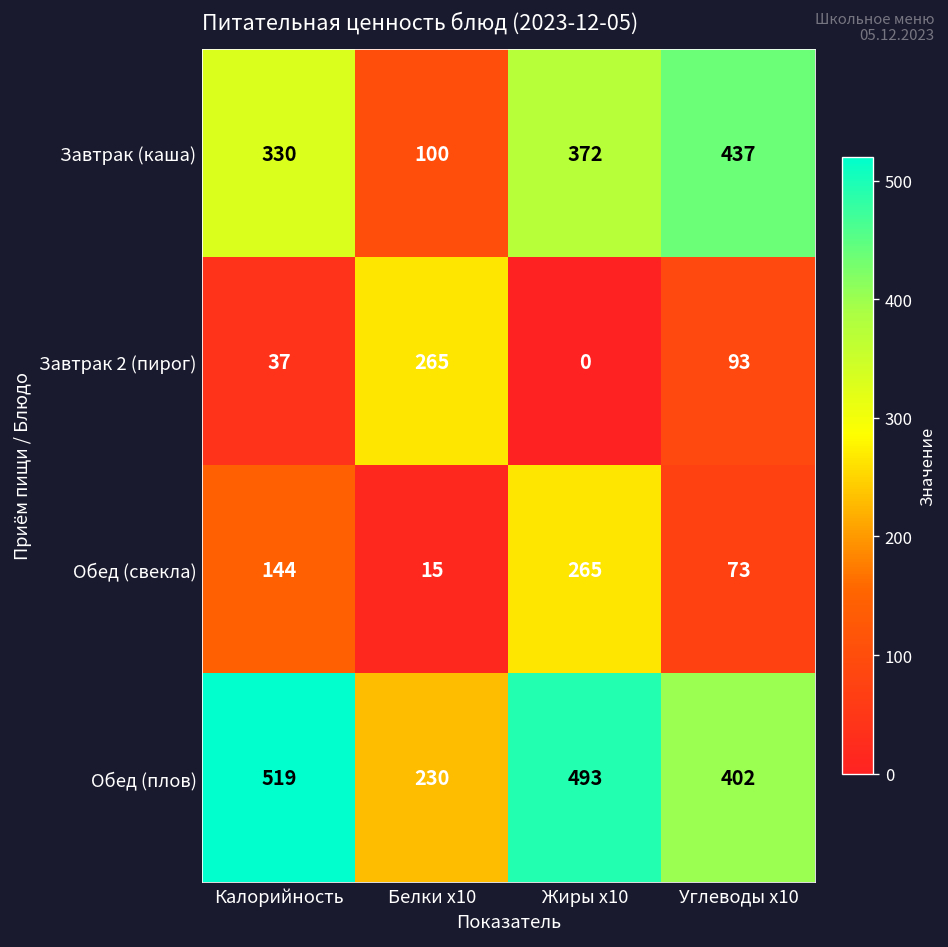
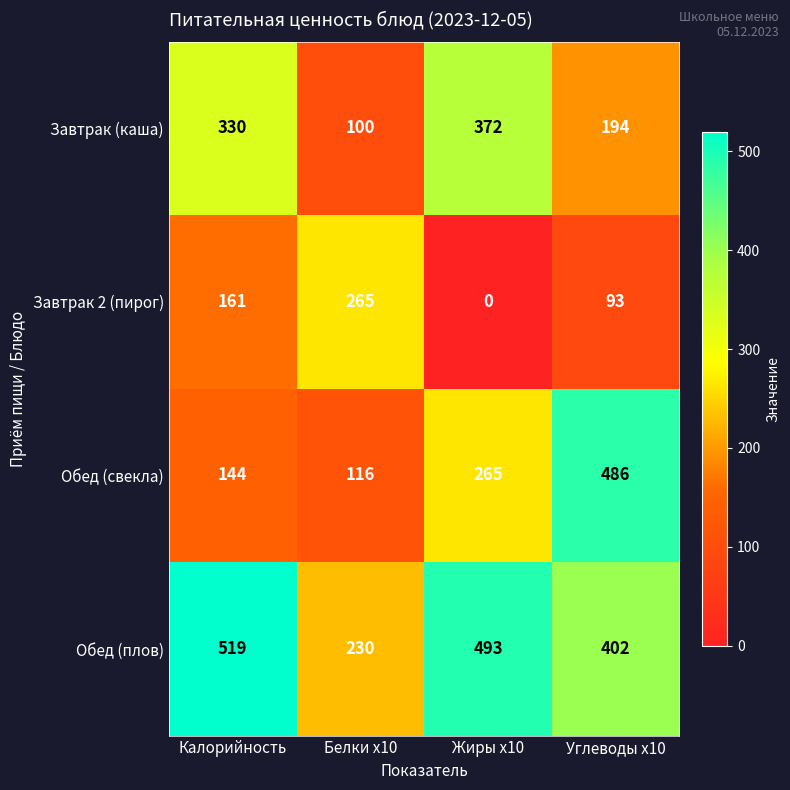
  {
    "Завтрак (каша)": {
      "Калорийность": 330,
      "Белки x10": 100,
      "Жиры x10": 372,
-     "Углеводы x10": 437
+     "Углеводы x10": 194
    },
    "Завтрак 2 (пирог)": {
-     "Калорийность": 37,
+     "Калорийность": 161,
      "Белки x10": 265,
      "Жиры x10": 0,
      "Углеводы x10": 93
    },
    "Обед (свекла)": {
      "Калорийность": 144,
-     "Белки x10": 15,
+     "Белки x10": 116,
      "Жиры x10": 265,
-     "Углеводы x10": 73
+     "Углеводы x10": 486
    },
    "Обед (плов)": {
      "Калорийность": 519,
      "Белки x10": 230,
      "Жиры x10": 493,
      "Углеводы x10": 402
    }
  }
